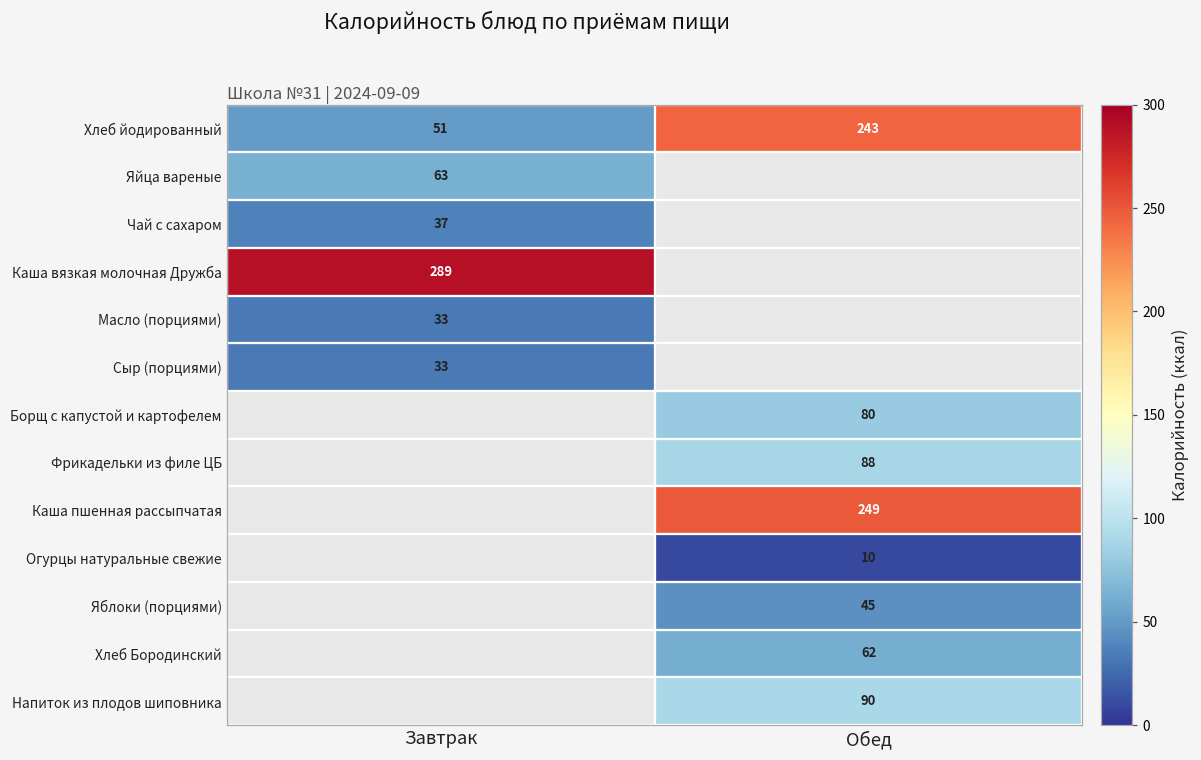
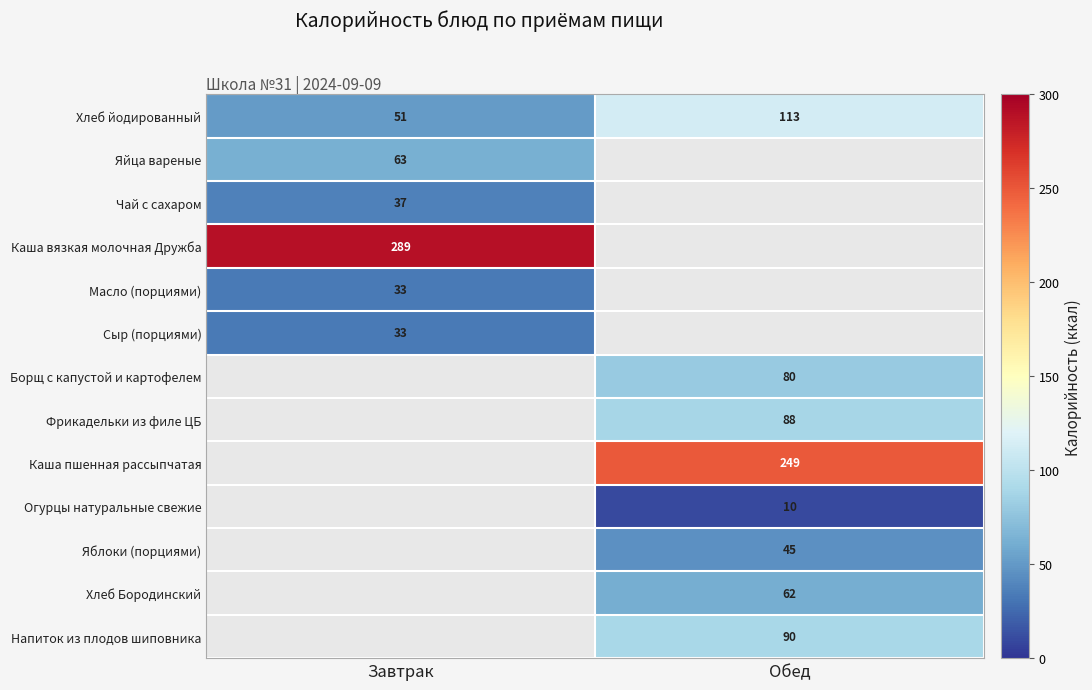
  {
    "Хлеб йодированный": {
      "Завтрак": 51,
-     "Обед": 243
+     "Обед": 113
    },
    "Яйца вареные": {
      "Завтрак": 63
    },
    "Чай с сахаром": {
      "Завтрак": 37
    },
    "Каша вязкая молочная Дружба": {
      "Завтрак": 289
    },
    "Масло (порциями)": {
      "Завтрак": 33
    },
    "Сыр (порциями)": {
      "Завтрак": 33
    },
    "Борщ с капустой и картофелем": {
      "Обед": 80
    },
    "Фрикадельки из филе ЦБ": {
      "Обед": 88
    },
    "Каша пшенная рассыпчатая": {
      "Обед": 249
    },
    "Огурцы натуральные свежие": {
      "Обед": 10
    },
    "Яблоки (порциями)": {
      "Обед": 45
    },
    "Хлеб Бородинский": {
      "Обед": 62
    },
    "Напиток из плодов шиповника": {
      "Обед": 90
    }
  }
